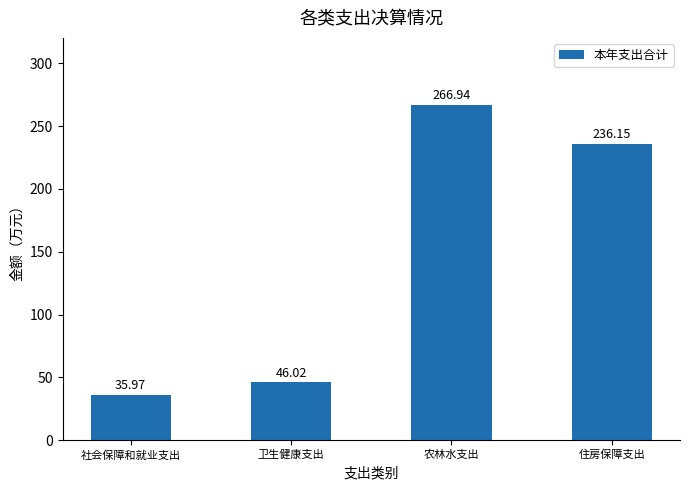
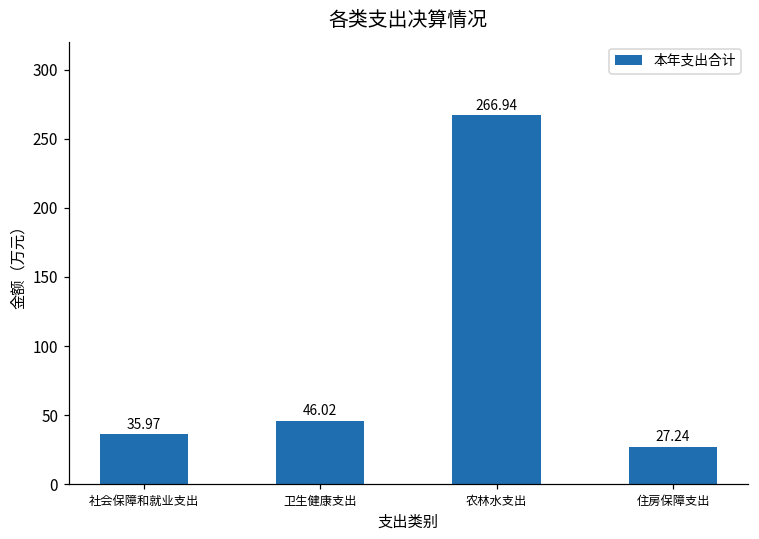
  {
    "社会保障和就业支出": 35.97,
    "卫生健康支出": 46.02,
    "农林水支出": 266.94,
-   "住房保障支出": 236.15
+   "住房保障支出": 27.24
  }
